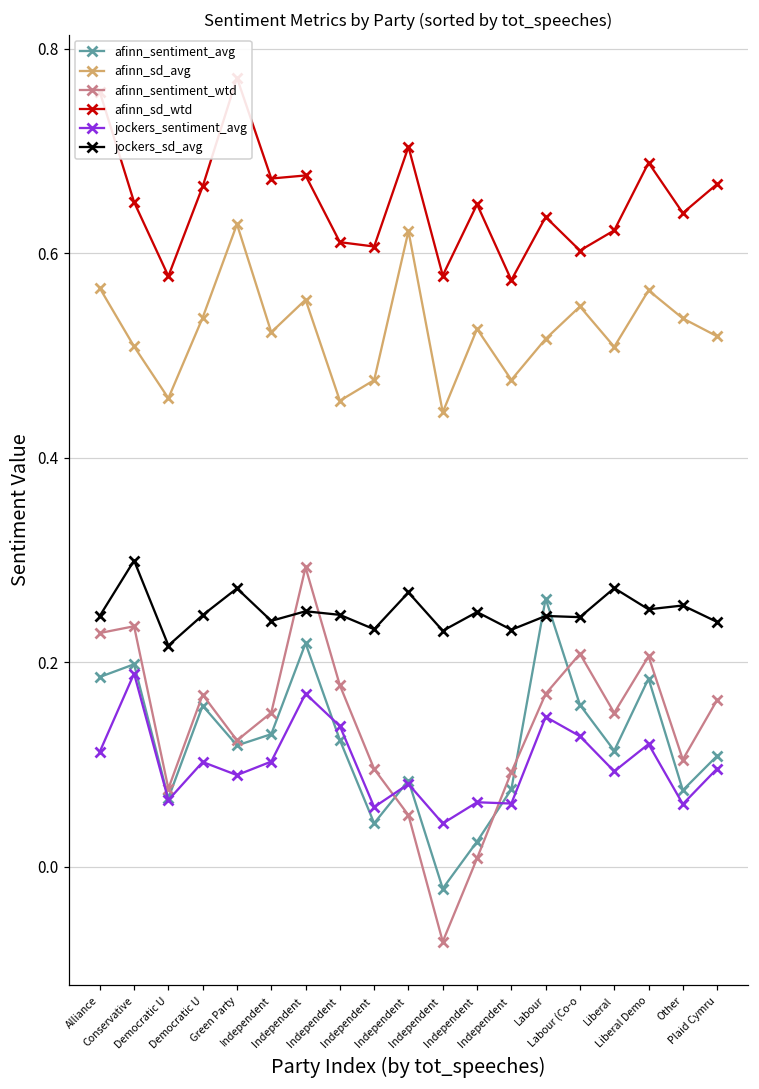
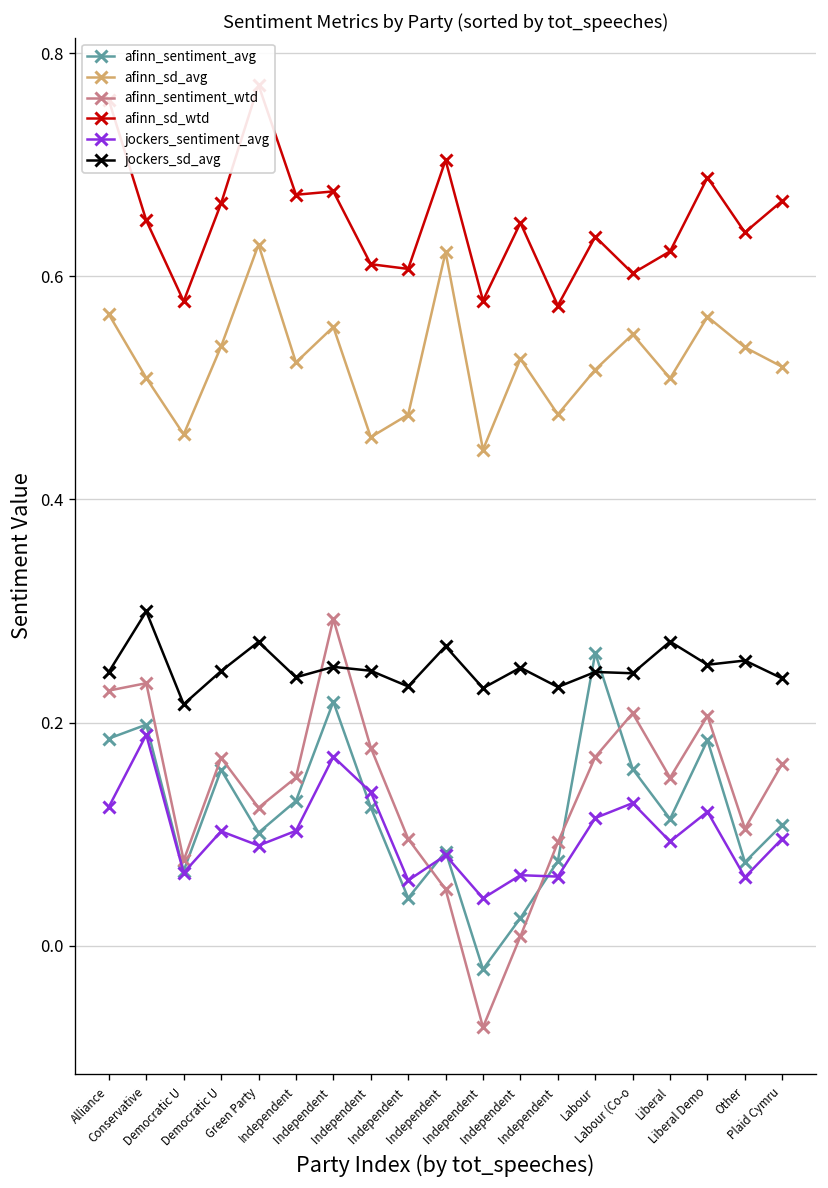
  {
    "afinn_sentiment_avg": {
      "Alliance": 0.19,
      "Conservative": 0.20,
-     "Green Party": 0.12,
+     "Green Party": 0.10,
      "Labour": 0.26,
      "Labour (Co-o": 0.16,
      "Liberal": 0.11,
      "Liberal Demo": 0.18,
      "Other": 0.08,
      "Plaid Cymru": 0.11
    },
    "afinn_sd_wtd": {
      "Conservative": 0.65,
      "Labour": 0.64,
      "Labour (Co-o": 0.60,
      "Liberal": 0.62,
      "Liberal Demo": 0.69,
      "Other": 0.64,
      "Plaid Cymru": 0.67
    },
    "jockers_sentiment_avg": {
-     "Alliance": 0.11,
+     "Alliance": 0.12,
      "Conservative": 0.19,
      "Green Party": 0.09,
-     "Labour": 0.15,
+     "Labour": 0.11,
      "Labour (Co-o": 0.13,
      "Liberal": 0.09,
      "Liberal Demo": 0.12,
      "Other": 0.06,
      "Plaid Cymru": 0.10
    },
    "jockers_sd_avg": {
      "Alliance": 0.25,
      "Conservative": 0.30,
      "Green Party": 0.27,
      "Labour": 0.25,
      "Labour (Co-o": 0.24,
      "Liberal": 0.27,
      "Liberal Demo": 0.25,
      "Other": 0.26,
      "Plaid Cymru": 0.24
    }
  }
